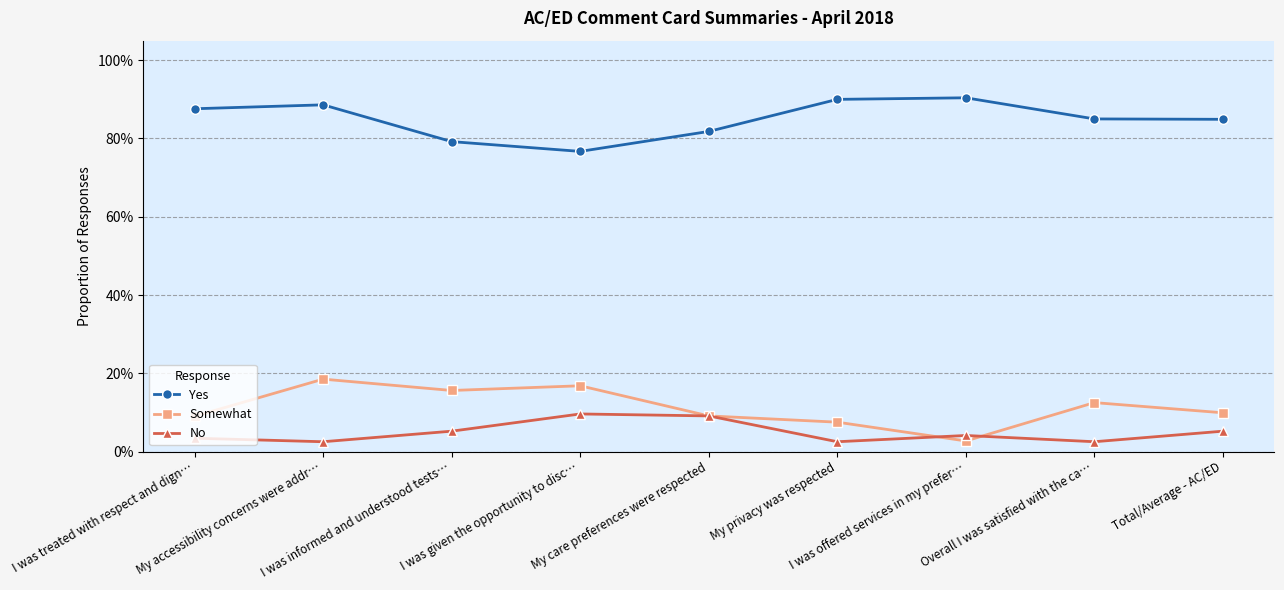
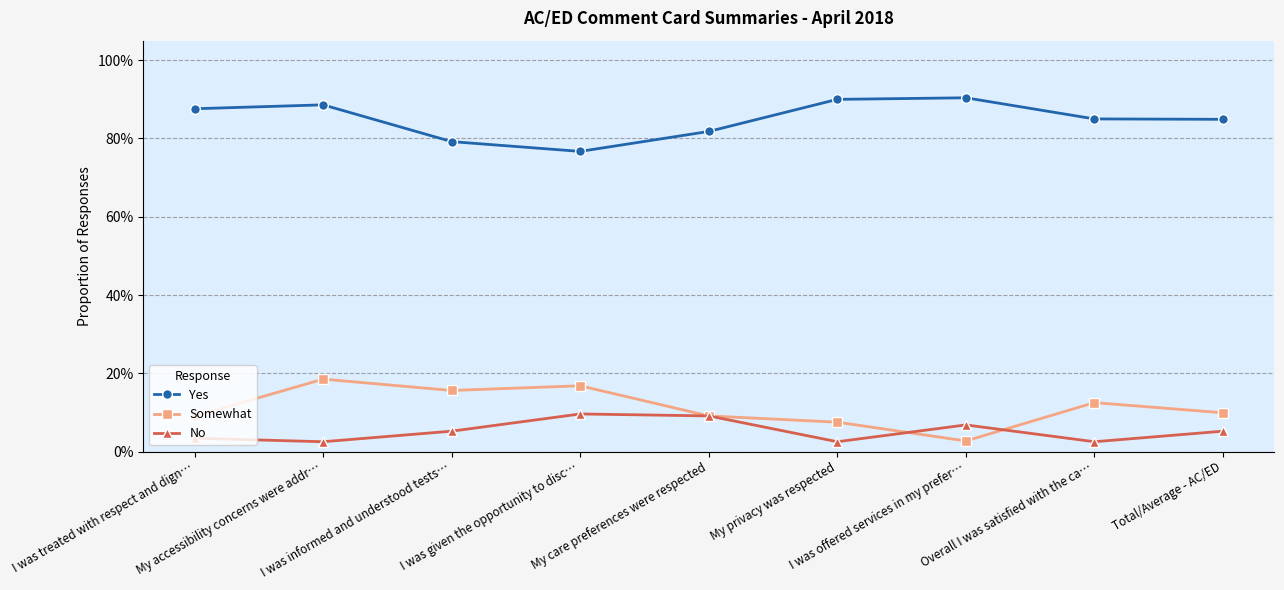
  {
    "Yes": {
      "I was treated with respect and dign…": "88%",
      "My accessibility concerns were addr…": "89%",
      "I was informed and understood tests…": "79%",
      "I was given the opportunity to disc…": "77%",
      "My care preferences were respected": "82%",
      "My privacy was respected": "90%",
      "I was offered services in my prefer…": "90%",
      "Overall I was satisfied with the ca…": "85%",
      "Total/Average - AC/ED": "85%"
    },
    "Somewhat": {
      "My accessibility concerns were addr…": "19%",
      "I was informed and understood tests…": "16%",
      "I was given the opportunity to disc…": "17%",
      "My privacy was respected": "8%",
      "I was offered services in my prefer…": "3%",
      "Overall I was satisfied with the ca…": "13%",
      "Total/Average - AC/ED": "10%"
    },
    "No": {
      "My accessibility concerns were addr…": "3%",
      "I was informed and understood tests…": "5%",
      "I was given the opportunity to disc…": "10%",
      "My privacy was respected": "3%",
-     "I was offered services in my prefer…": "4%",
+     "I was offered services in my prefer…": "7%",
      "Overall I was satisfied with the ca…": "3%",
      "Total/Average - AC/ED": "5%"
    }
  }
